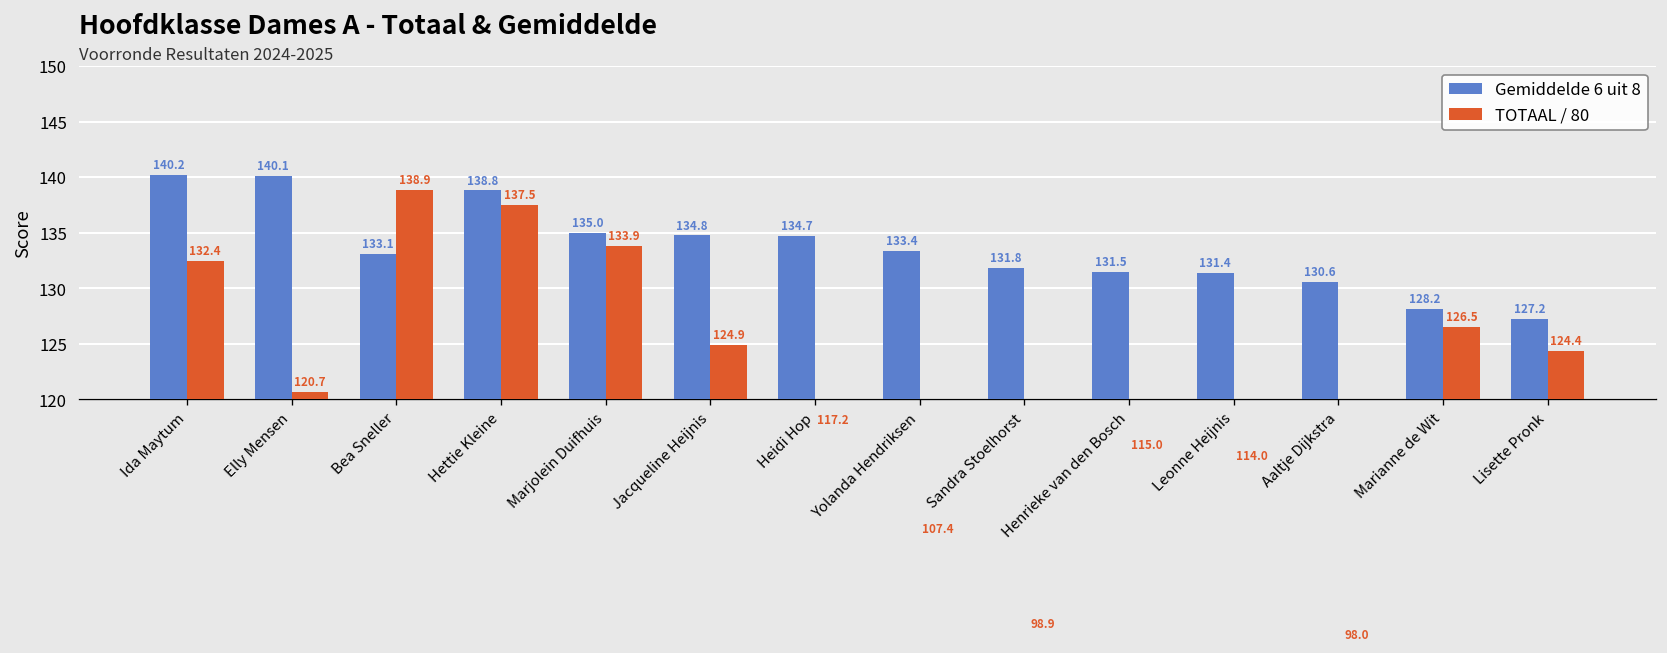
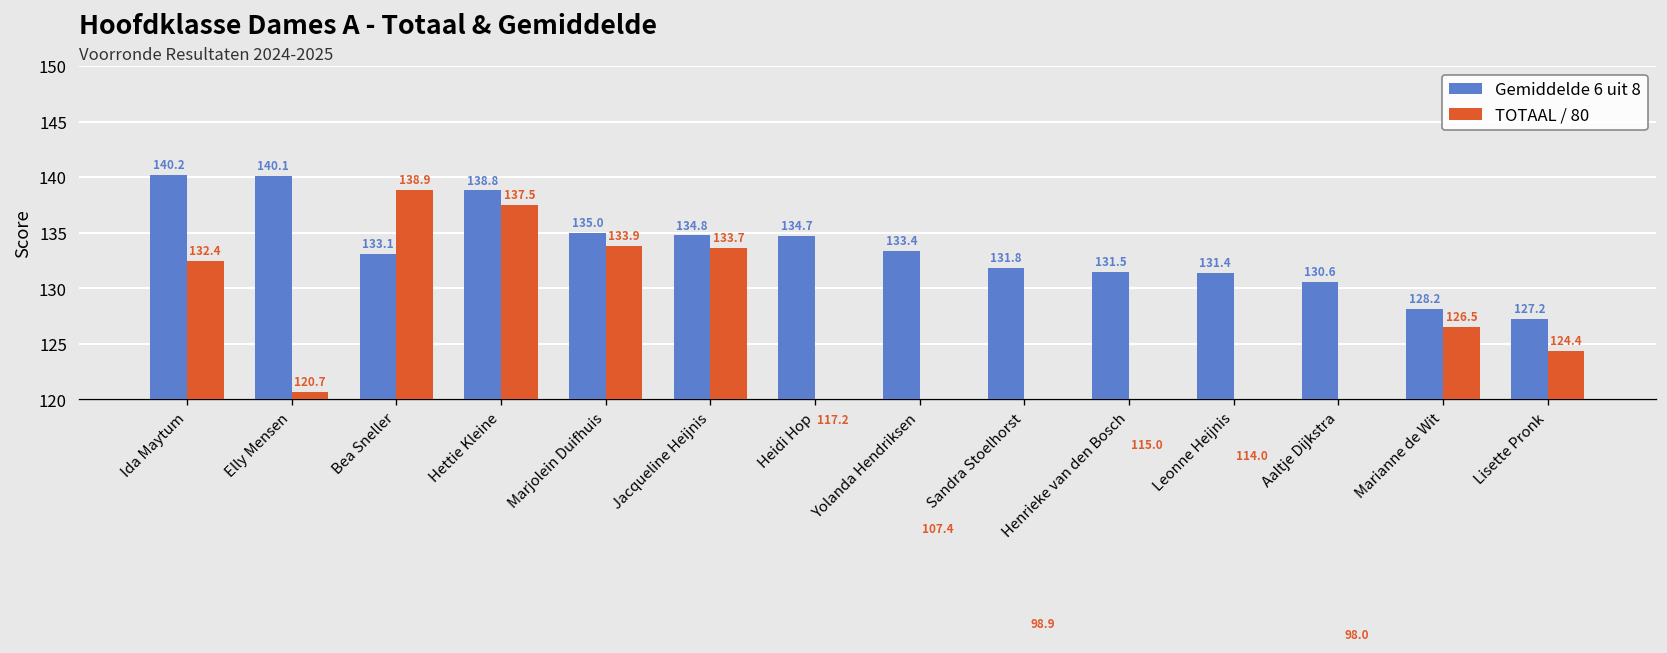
  {
    "Gemiddelde 6 uit 8": {
      "Ida Maytum": 140.2,
      "Elly Mensen": 140.1,
      "Bea Sneller": 133.1,
      "Hettie Kleine": 138.8,
      "Marjolein Duifhuis": 135.0,
      "Jacqueline Heijnis": 134.8,
      "Heidi Hop": 134.7,
      "Yolanda Hendriksen": 133.4,
      "Sandra Stoelhorst": 131.8,
      "Henrieke van den Bosch": 131.5,
      "Leonne Heijnis": 131.4,
      "Aaltje Dijkstra": 130.6,
      "Marianne de Wit": 128.2,
      "Lisette Pronk": 127.2
    },
    "TOTAAL / 80": {
      "Ida Maytum": 132.4,
      "Elly Mensen": 120.7,
      "Bea Sneller": 138.9,
      "Hettie Kleine": 137.5,
      "Marjolein Duifhuis": 133.9,
-     "Jacqueline Heijnis": 124.9,
+     "Jacqueline Heijnis": 133.7,
      "Marianne de Wit": 126.5,
      "Lisette Pronk": 124.4
    }
  }
